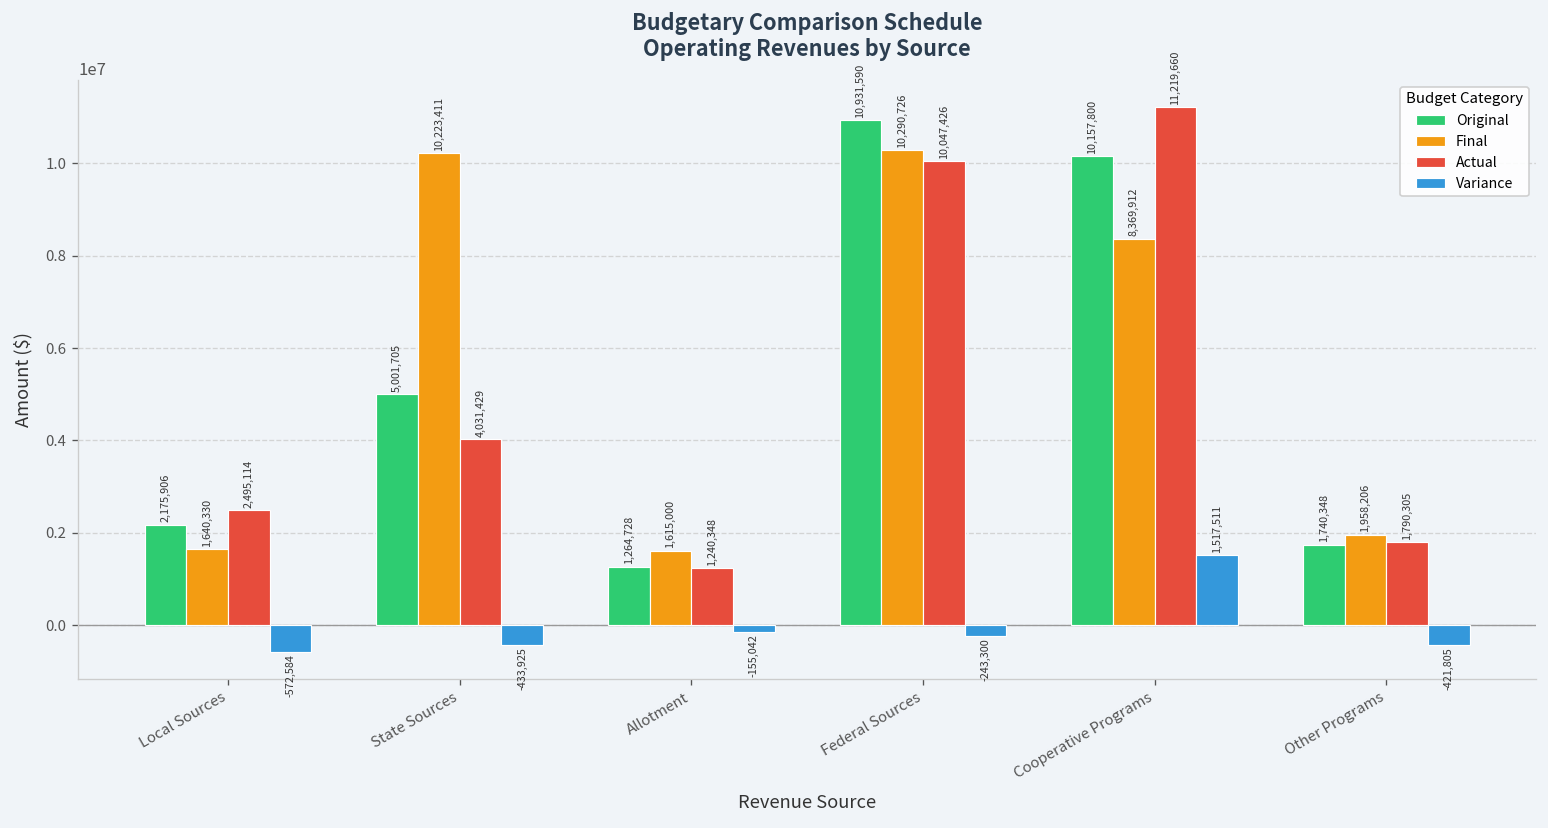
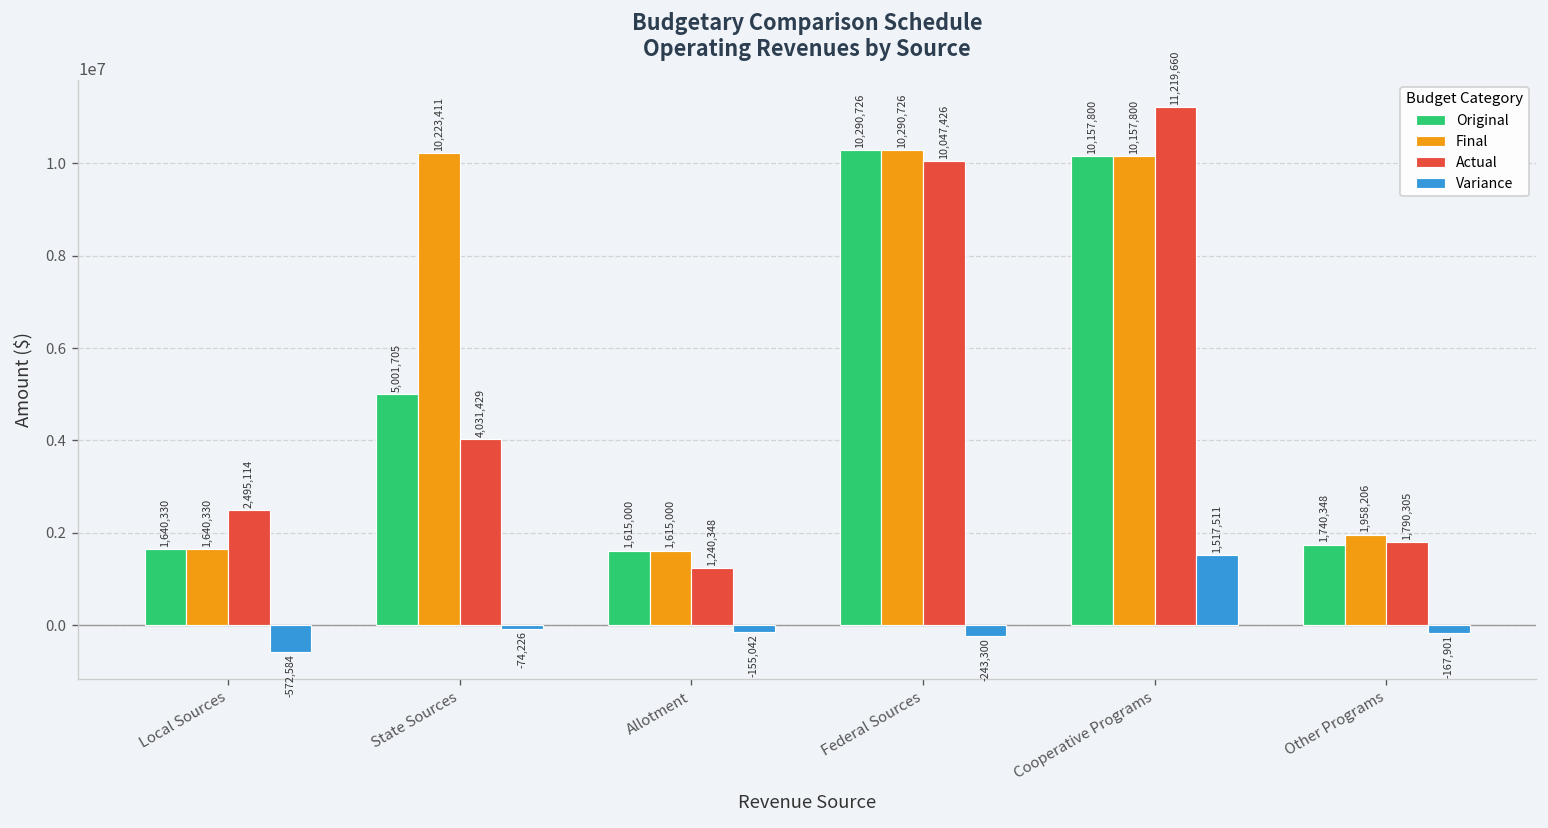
  {
    "Original": {
-     "Local Sources": "2,175,906",
+     "Local Sources": "1,640,330",
      "State Sources": "5,001,705",
-     "Allotment": "1,264,728",
-     "Federal Sources": "10,931,590",
+     "Allotment": "1,615,000",
+     "Federal Sources": "10,290,726",
      "Cooperative Programs": "10,157,800",
      "Other Programs": "1,740,348"
    },
    "Final": {
      "Local Sources": "1,640,330",
      "State Sources": "10,223,411",
      "Allotment": "1,615,000",
      "Federal Sources": "10,290,726",
-     "Cooperative Programs": "8,369,912",
+     "Cooperative Programs": "10,157,800",
      "Other Programs": "1,958,206"
    },
    "Actual": {
      "Local Sources": "2,495,114",
      "State Sources": "4,031,429",
      "Allotment": "1,240,348",
      "Federal Sources": "10,047,426",
      "Cooperative Programs": "11,219,660",
      "Other Programs": "1,790,305"
    },
    "Variance": {
      "Local Sources": "-572,584",
-     "State Sources": "-433,925",
+     "State Sources": "-74,226",
      "Allotment": "-155,042",
      "Federal Sources": "-243,300",
      "Cooperative Programs": "1,517,511",
-     "Other Programs": "-421,805"
+     "Other Programs": "-167,901"
    }
  }
